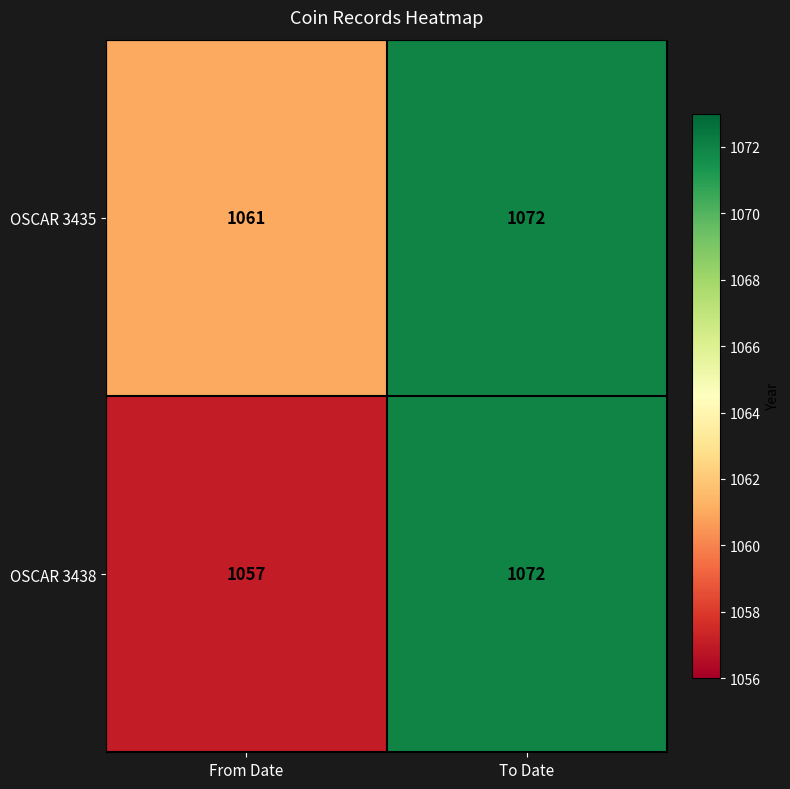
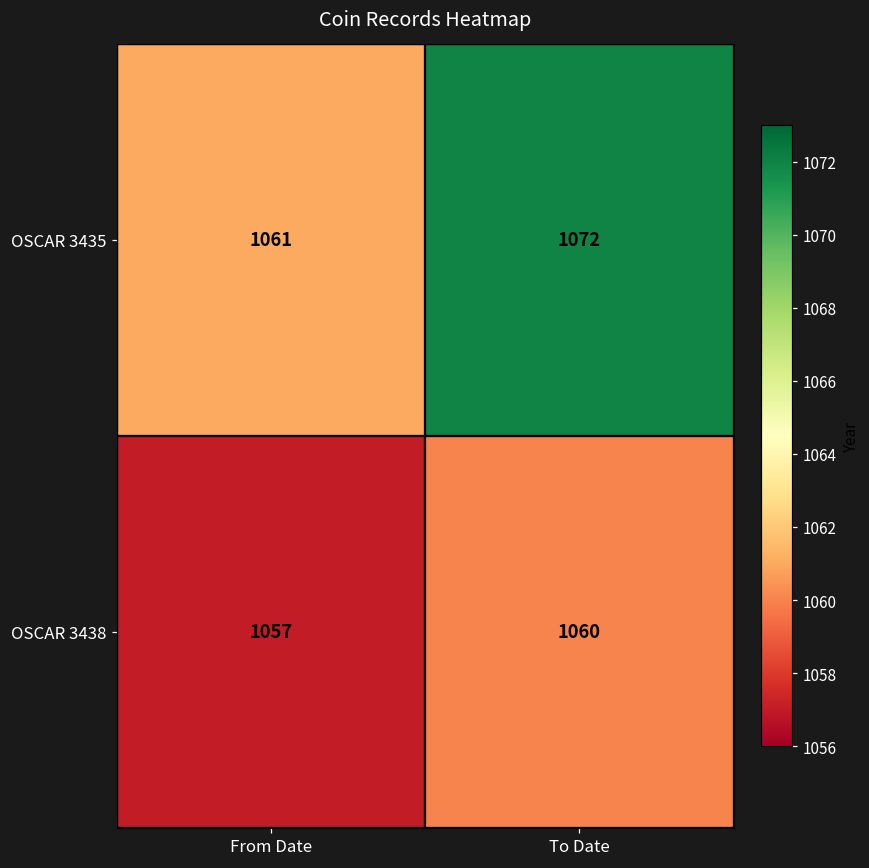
  {
    "OSCAR 3435": {
      "From Date": 1061,
      "To Date": 1072
    },
    "OSCAR 3438": {
      "From Date": 1057,
-     "To Date": 1072
+     "To Date": 1060
    }
  }
